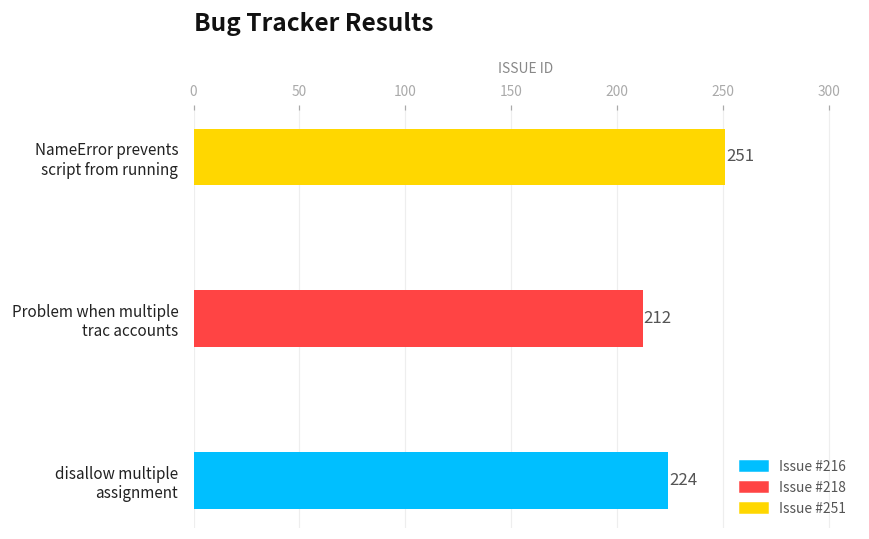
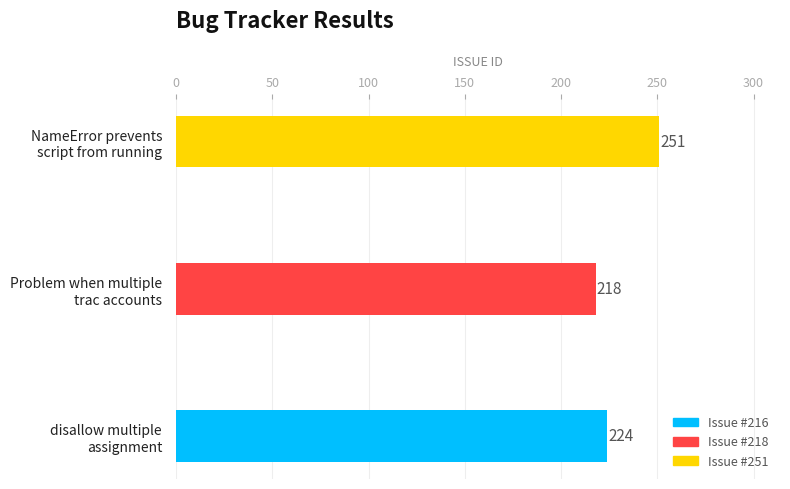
  {
    "NameError prevents script from running": 251,
-   "Problem when multiple trac accounts": 212,
+   "Problem when multiple trac accounts": 218,
    "disallow multiple assignment": 224
  }
